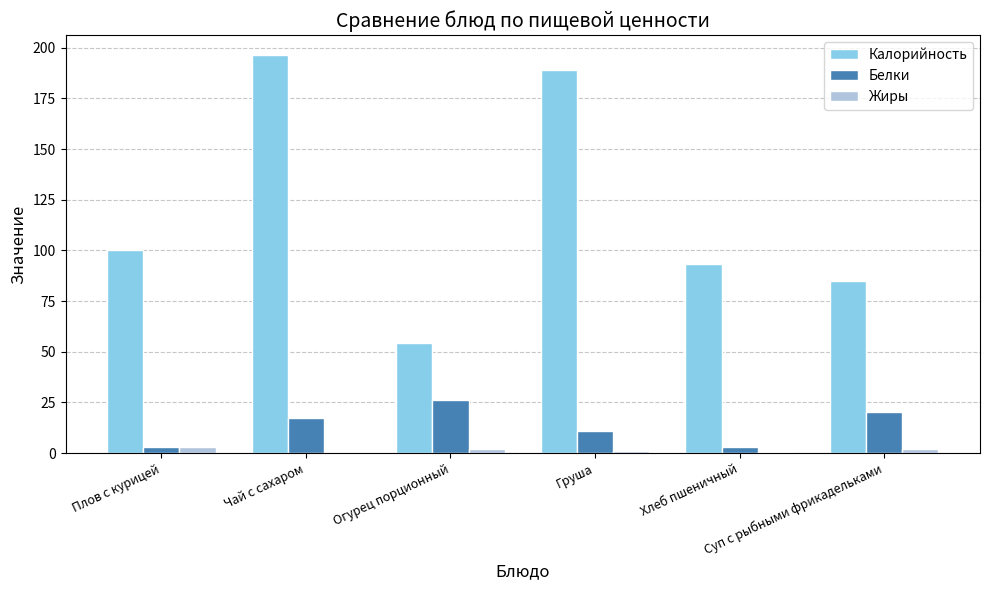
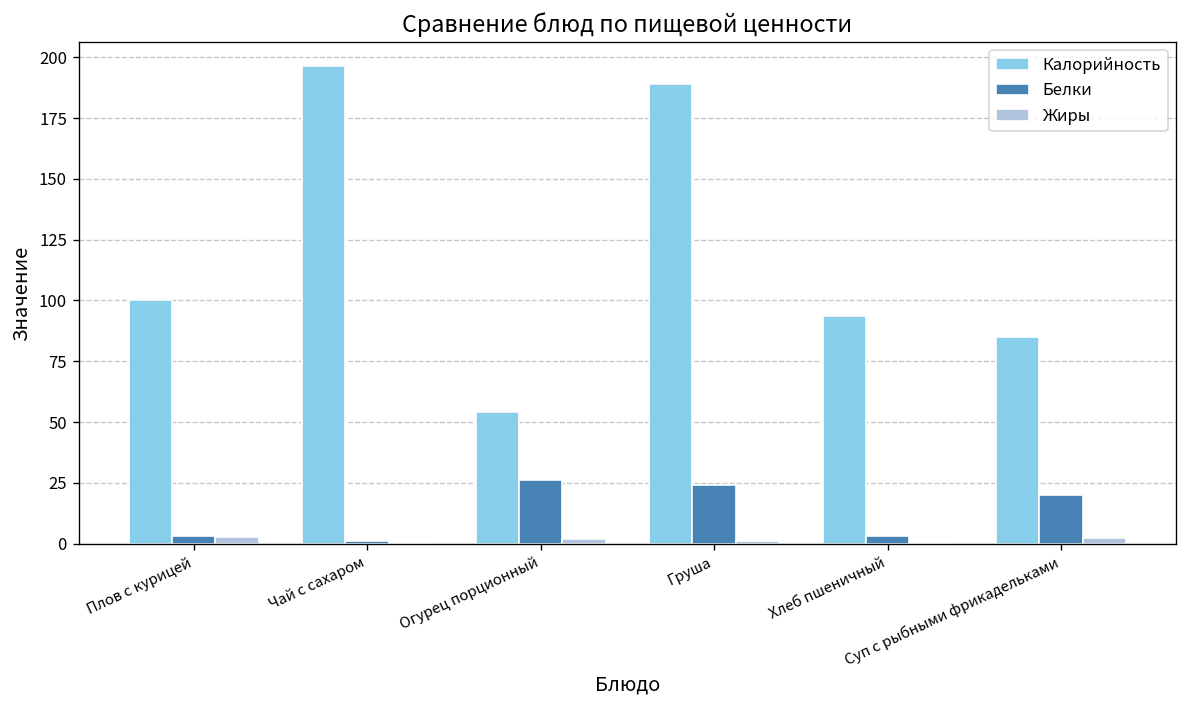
  {
    "Белки": {
      "Плов с курицей": 3,
-     "Чай с сахаром": 17,
+     "Чай с сахаром": 1,
      "Огурец порционный": 26,
-     "Груша": 11,
+     "Груша": 24,
      "Хлеб пшеничный": 3,
      "Суп с рыбными фрикадельками": 20
    }
  }
